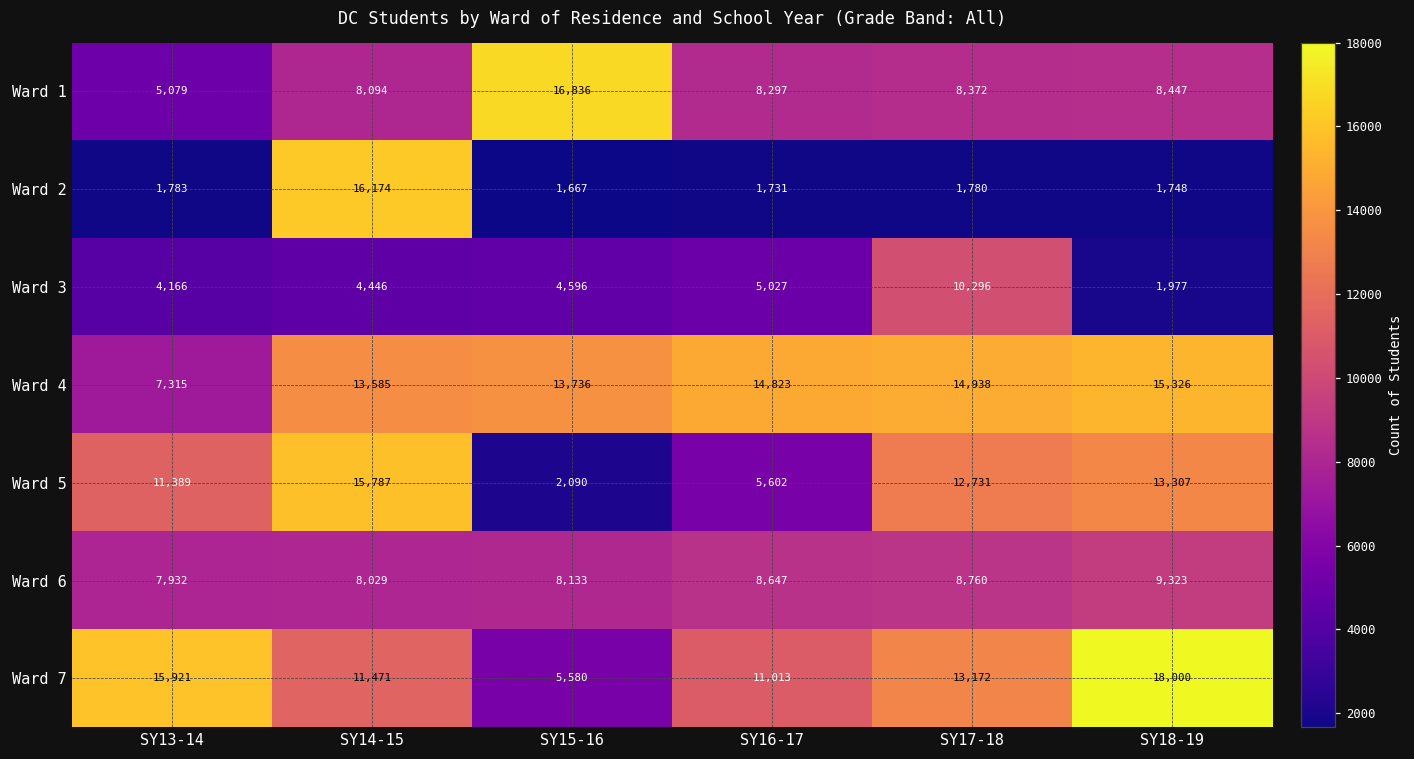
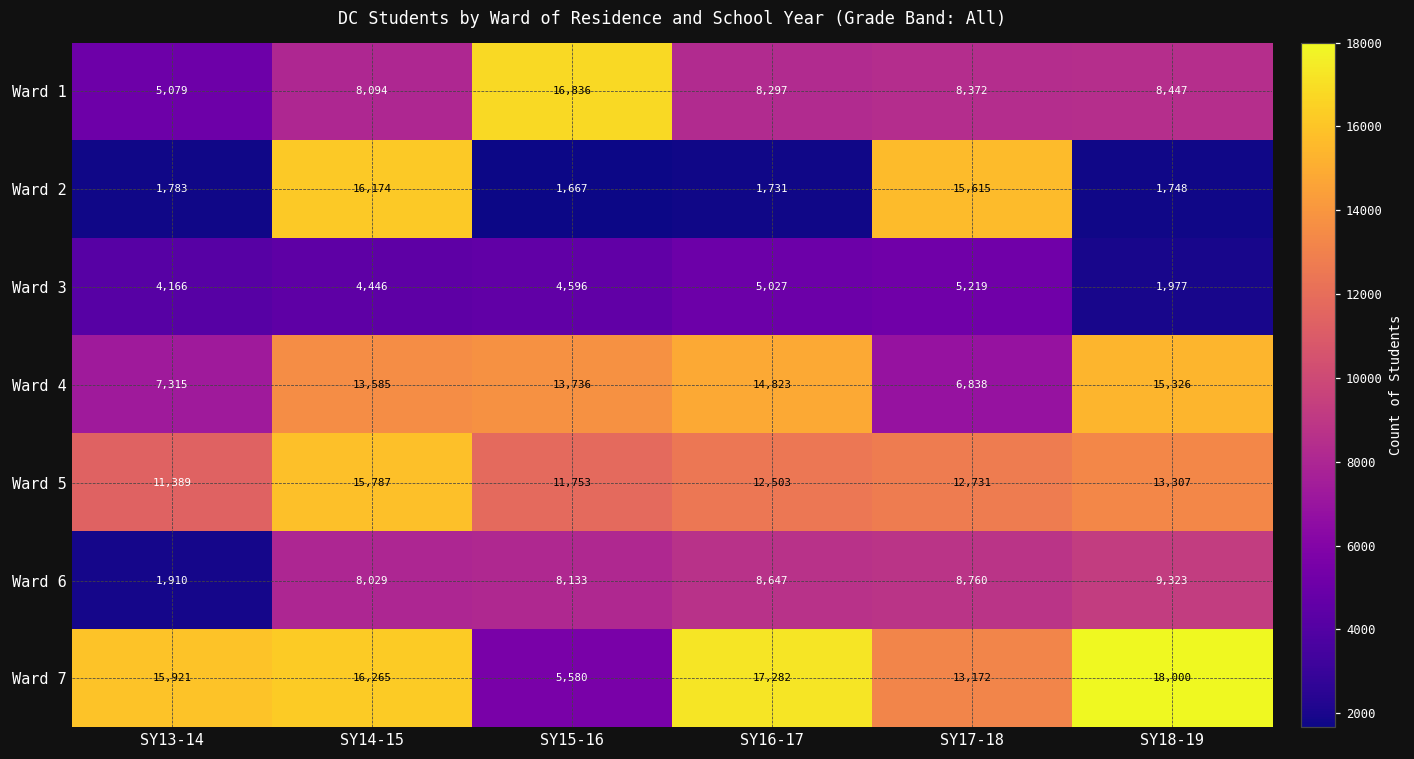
  {
    "Ward 1": {
      "SY13-14": "5,079",
      "SY14-15": "8,094",
      "SY15-16": "16,836",
      "SY16-17": "8,297",
      "SY17-18": "8,372",
      "SY18-19": "8,447"
    },
    "Ward 2": {
      "SY13-14": "1,783",
      "SY14-15": "16,174",
      "SY15-16": "1,667",
      "SY16-17": "1,731",
-     "SY17-18": "1,780",
+     "SY17-18": "15,615",
      "SY18-19": "1,748"
    },
    "Ward 3": {
      "SY13-14": "4,166",
      "SY14-15": "4,446",
      "SY15-16": "4,596",
      "SY16-17": "5,027",
-     "SY17-18": "10,296",
+     "SY17-18": "5,219",
      "SY18-19": "1,977"
    },
    "Ward 4": {
      "SY13-14": "7,315",
      "SY14-15": "13,585",
      "SY15-16": "13,736",
      "SY16-17": "14,823",
-     "SY17-18": "14,938",
+     "SY17-18": "6,838",
      "SY18-19": "15,326"
    },
    "Ward 5": {
      "SY13-14": "11,389",
      "SY14-15": "15,787",
-     "SY15-16": "2,090",
-     "SY16-17": "5,602",
+     "SY15-16": "11,753",
+     "SY16-17": "12,503",
      "SY17-18": "12,731",
      "SY18-19": "13,307"
    },
    "Ward 6": {
-     "SY13-14": "7,932",
+     "SY13-14": "1,910",
      "SY14-15": "8,029",
      "SY15-16": "8,133",
      "SY16-17": "8,647",
      "SY17-18": "8,760",
      "SY18-19": "9,323"
    },
    "Ward 7": {
      "SY13-14": "15,921",
-     "SY14-15": "11,471",
+     "SY14-15": "16,265",
      "SY15-16": "5,580",
-     "SY16-17": "11,013",
+     "SY16-17": "17,282",
      "SY17-18": "13,172",
      "SY18-19": "18,000"
    }
  }
